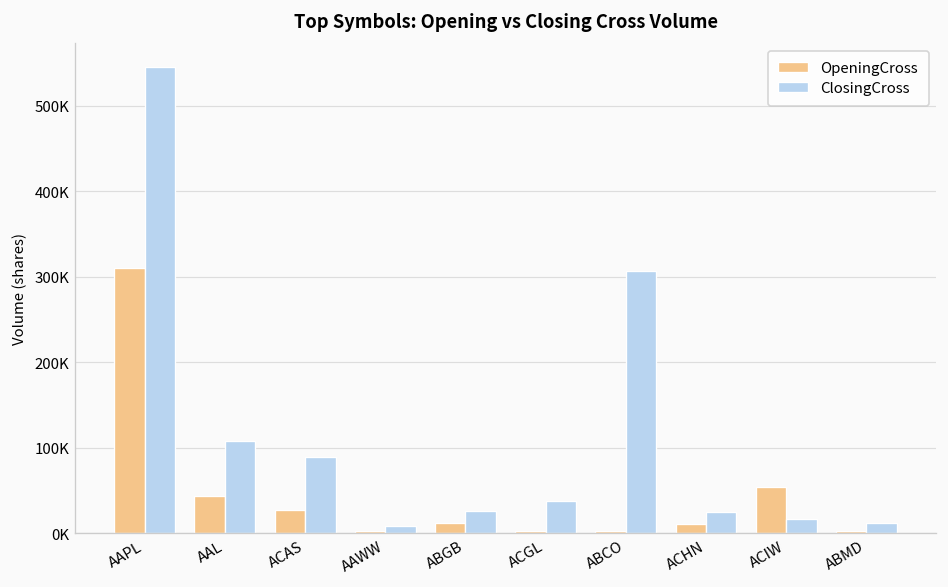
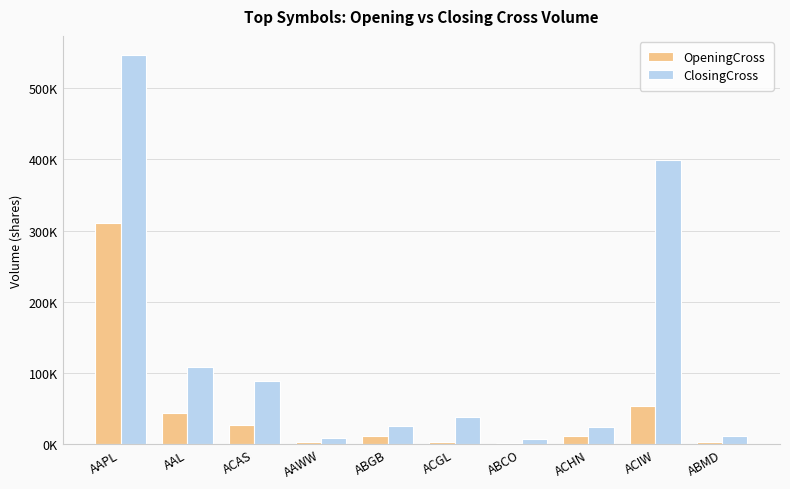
  {
    "OpeningCross": {
      "AAPL": 310000,
      "AAL": 40000,
      "ACAS": 30000,
      "ABGB": 10000,
      "ACHN": 10000,
      "ACIW": 50000
    },
    "ClosingCross": {
      "AAPL": 550000,
      "AAL": 110000,
      "ACAS": 90000,
      "AAWW": 10000,
      "ABGB": 30000,
      "ACGL": 40000,
-     "ABCO": 310000,
+     "ABCO": 10000,
      "ACHN": 20000,
-     "ACIW": 20000,
+     "ACIW": 400000,
      "ABMD": 10000
    }
  }
